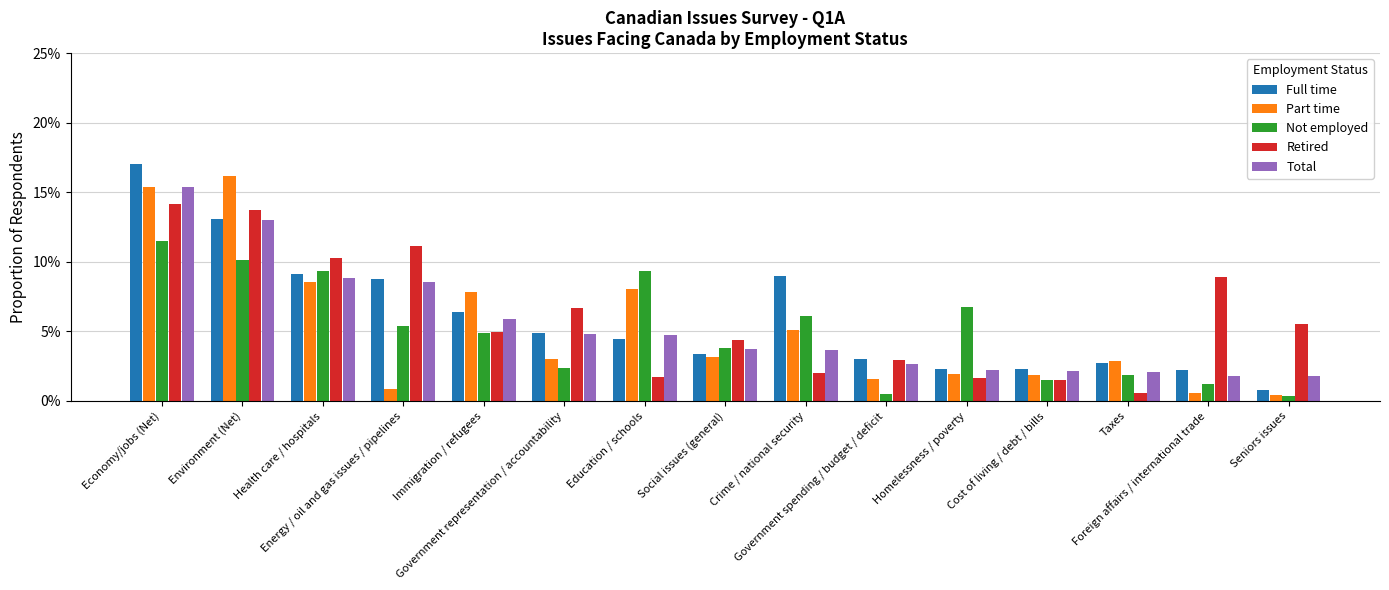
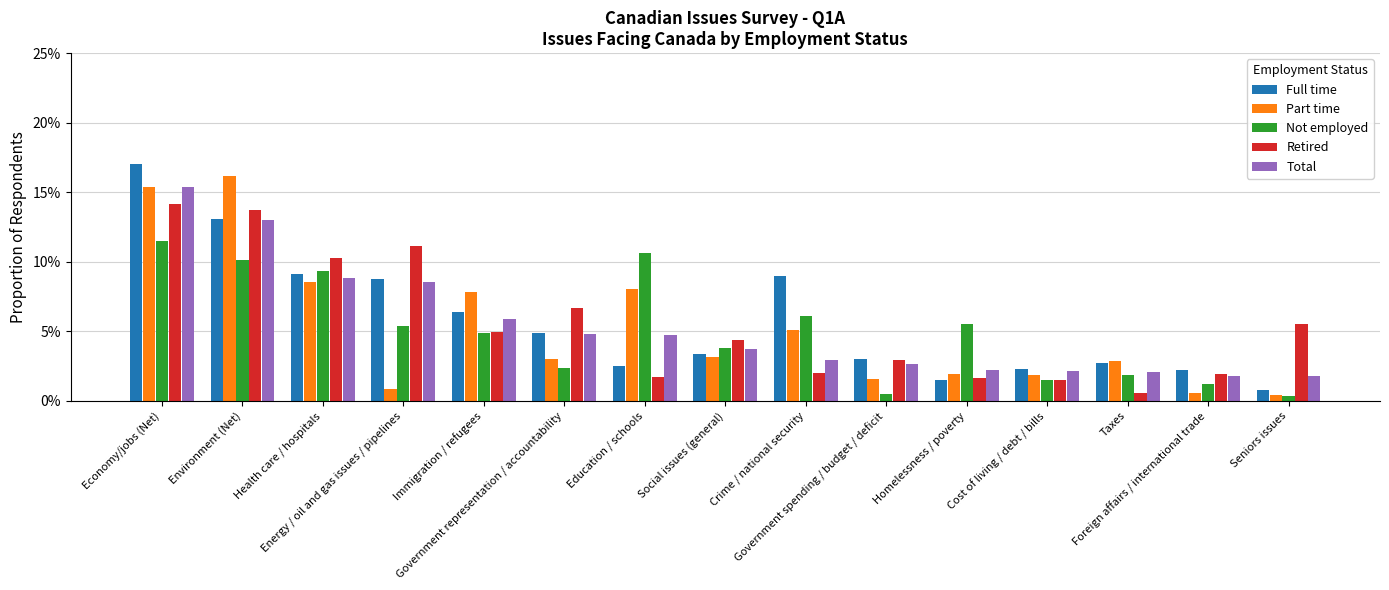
  {
    "Full time": {
      "Economy/jobs (Net)": "17.0%",
      "Environment (Net)": "13.1%",
      "Health care / hospitals": "9.1%",
      "Energy / oil and gas issues / pipelines": "8.8%",
      "Immigration / refugees": "6.4%",
      "Government representation / accountability": "4.9%",
-     "Education / schools": "4.5%",
+     "Education / schools": "2.5%",
      "Social issues (general)": "3.4%",
      "Crime / national security": "9.0%",
      "Government spending / budget / deficit": "3.0%",
-     "Homelessness / poverty": "2.3%",
+     "Homelessness / poverty": "1.5%",
      "Cost of living / debt / bills": "2.3%",
      "Taxes": "2.7%",
      "Foreign affairs / international trade": "2.2%",
      "Seniors issues": "0.8%"
    },
    "Part time": {
      "Economy/jobs (Net)": "15.4%",
      "Environment (Net)": "16.2%",
      "Health care / hospitals": "8.5%",
      "Energy / oil and gas issues / pipelines": "0.8%",
      "Immigration / refugees": "7.8%",
      "Government representation / accountability": "3.0%",
      "Education / schools": "8.0%",
      "Social issues (general)": "3.2%",
      "Crime / national security": "5.1%",
      "Government spending / budget / deficit": "1.6%",
      "Homelessness / poverty": "2.0%",
      "Cost of living / debt / bills": "1.9%",
      "Taxes": "2.9%",
      "Foreign affairs / international trade": "0.6%",
      "Seniors issues": "0.4%"
    },
    "Not employed": {
      "Economy/jobs (Net)": "11.5%",
      "Environment (Net)": "10.1%",
      "Health care / hospitals": "9.3%",
      "Energy / oil and gas issues / pipelines": "5.4%",
      "Immigration / refugees": "4.8%",
      "Government representation / accountability": "2.4%",
-     "Education / schools": "9.4%",
+     "Education / schools": "10.6%",
      "Social issues (general)": "3.8%",
      "Crime / national security": "6.1%",
      "Government spending / budget / deficit": "0.5%",
-     "Homelessness / poverty": "6.8%",
+     "Homelessness / poverty": "5.5%",
      "Cost of living / debt / bills": "1.5%",
      "Taxes": "1.9%",
      "Foreign affairs / international trade": "1.2%",
      "Seniors issues": "0.4%"
    },
    "Retired": {
      "Economy/jobs (Net)": "14.1%",
      "Environment (Net)": "13.7%",
      "Health care / hospitals": "10.3%",
      "Energy / oil and gas issues / pipelines": "11.2%",
      "Immigration / refugees": "5.0%",
      "Government representation / accountability": "6.7%",
      "Education / schools": "1.7%",
      "Social issues (general)": "4.4%",
      "Crime / national security": "2.0%",
      "Government spending / budget / deficit": "2.9%",
      "Homelessness / poverty": "1.7%",
      "Cost of living / debt / bills": "1.5%",
      "Taxes": "0.5%",
-     "Foreign affairs / international trade": "8.9%",
+     "Foreign affairs / international trade": "1.9%",
      "Seniors issues": "5.5%"
    },
    "Total": {
      "Economy/jobs (Net)": "15.4%",
      "Environment (Net)": "13.0%",
      "Health care / hospitals": "8.8%",
      "Energy / oil and gas issues / pipelines": "8.5%",
      "Immigration / refugees": "5.9%",
      "Government representation / accountability": "4.8%",
      "Education / schools": "4.8%",
      "Social issues (general)": "3.7%",
-     "Crime / national security": "3.7%",
+     "Crime / national security": "2.9%",
      "Government spending / budget / deficit": "2.6%",
      "Homelessness / poverty": "2.2%",
      "Cost of living / debt / bills": "2.1%",
      "Taxes": "2.1%",
      "Foreign affairs / international trade": "1.8%",
      "Seniors issues": "1.8%"
    }
  }
